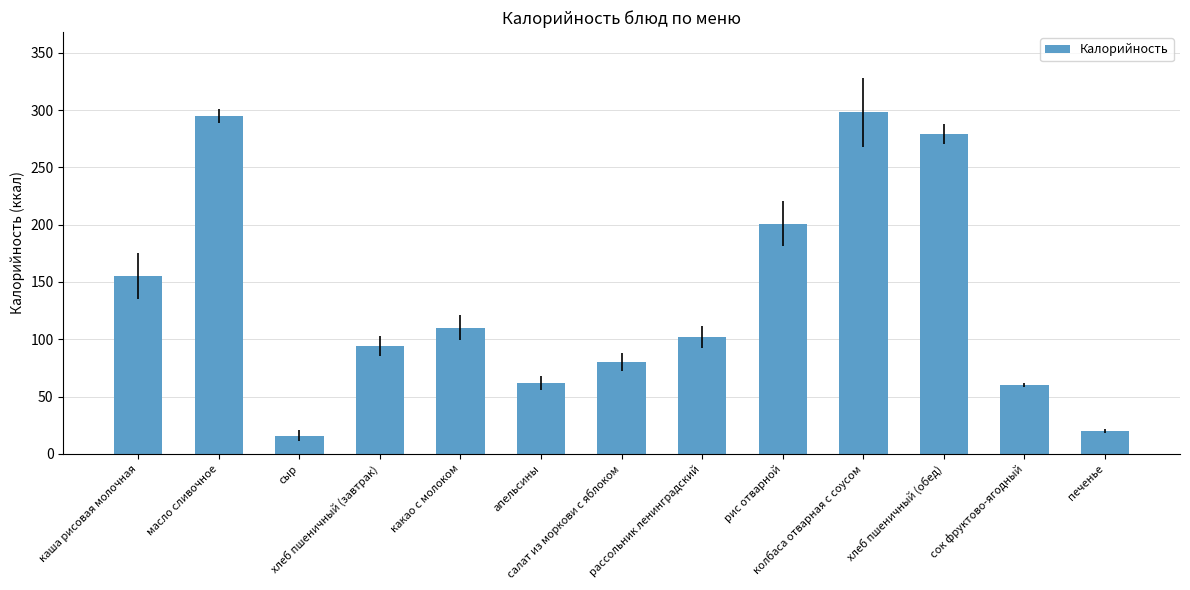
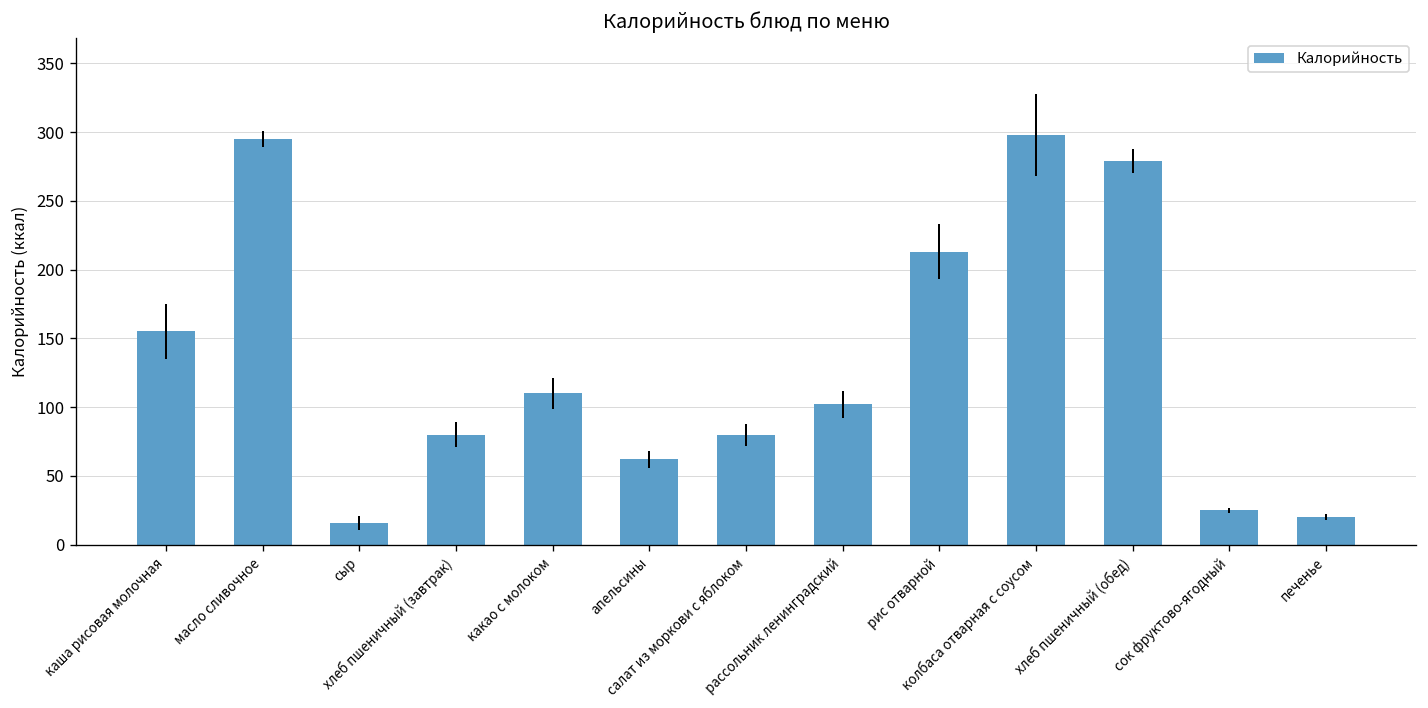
  {
    "каша рисовая молочная": 155,
    "масло сливочное": 295,
    "сыр": 16,
-   "хлеб пшеничный (завтрак)": 94,
+   "хлеб пшеничный (завтрак)": 80,
    "какао с молоком": 110,
    "апельсины": 62,
    "салат из моркови с яблоком": 80,
    "рассольник ленинградский": 102,
-   "рис отварной": 201,
+   "рис отварной": 213,
    "колбаса отварная с соусом": 298,
    "хлеб пшеничный (обед)": 279,
-   "сок фруктово-ягодный": 60,
+   "сок фруктово-ягодный": 25,
    "печенье": 20
  }
